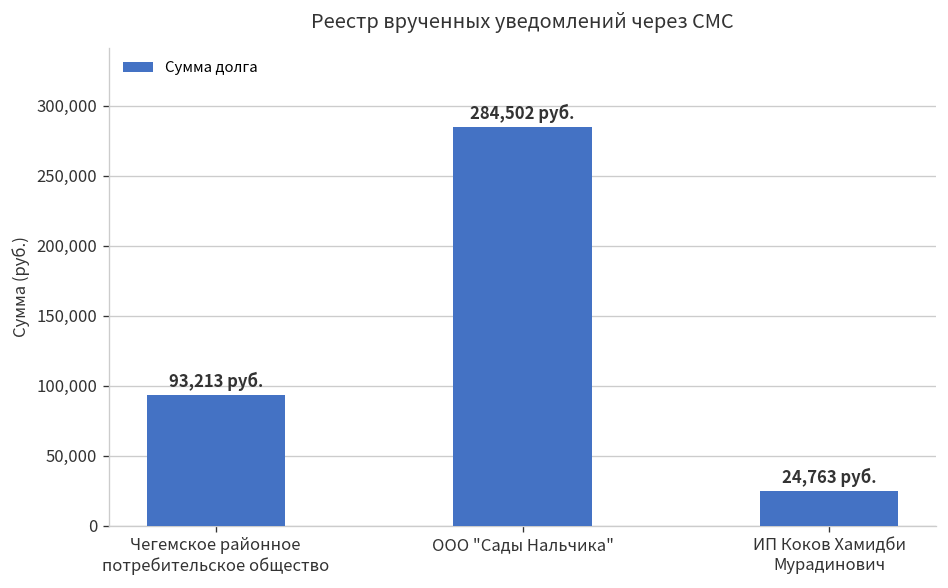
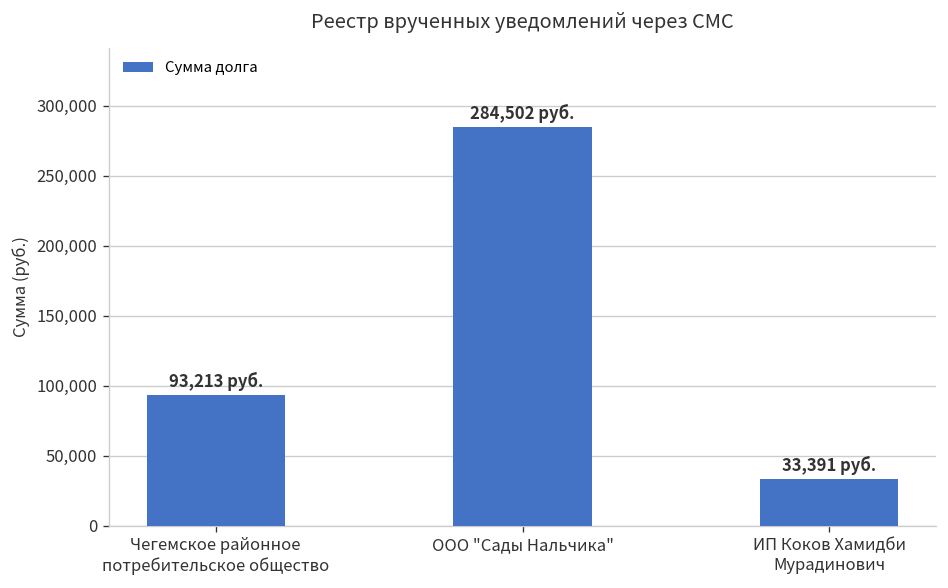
  {
    "Чегемское районное потребительское общество": "93,213",
    "ООО \"Сады Нальчика\"": "284,502",
-   "ИП Коков Хамидби Мурадинович": "24,763"
+   "ИП Коков Хамидби Мурадинович": "33,391"
  }
